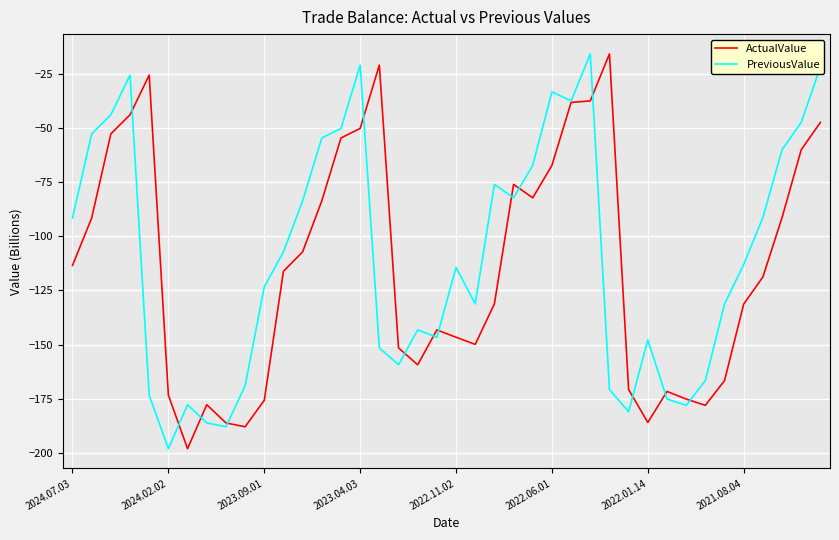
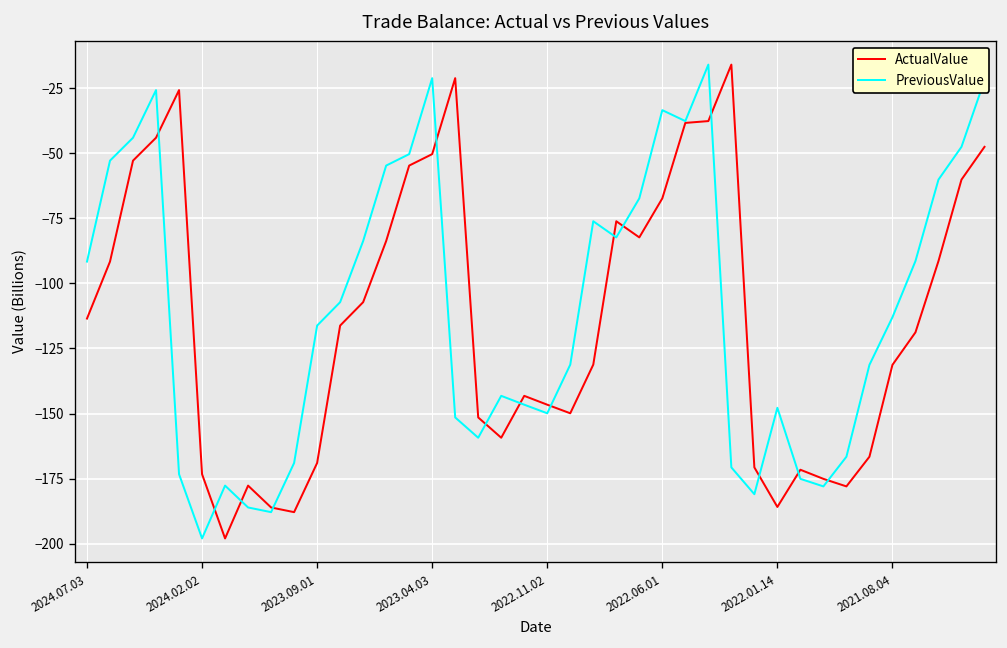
  {
    "ActualValue": {
      "2024.07.03": -114,
      "2024.02.02": -173,
-     "2023.09.01": -176,
+     "2023.09.01": -169,
      "2023.04.03": -50,
      "2022.11.02": -147,
      "2022.06.01": -67,
      "2022.01.14": -186,
      "2021.08.04": -131
    },
    "PreviousValue": {
      "2024.07.03": -92,
      "2024.02.02": -198,
-     "2023.09.01": -123,
+     "2023.09.01": -116,
      "2023.04.03": -21,
-     "2022.11.02": -114,
+     "2022.11.02": -150,
      "2022.06.01": -33,
      "2022.01.14": -148,
      "2021.08.04": -113
    }
  }
